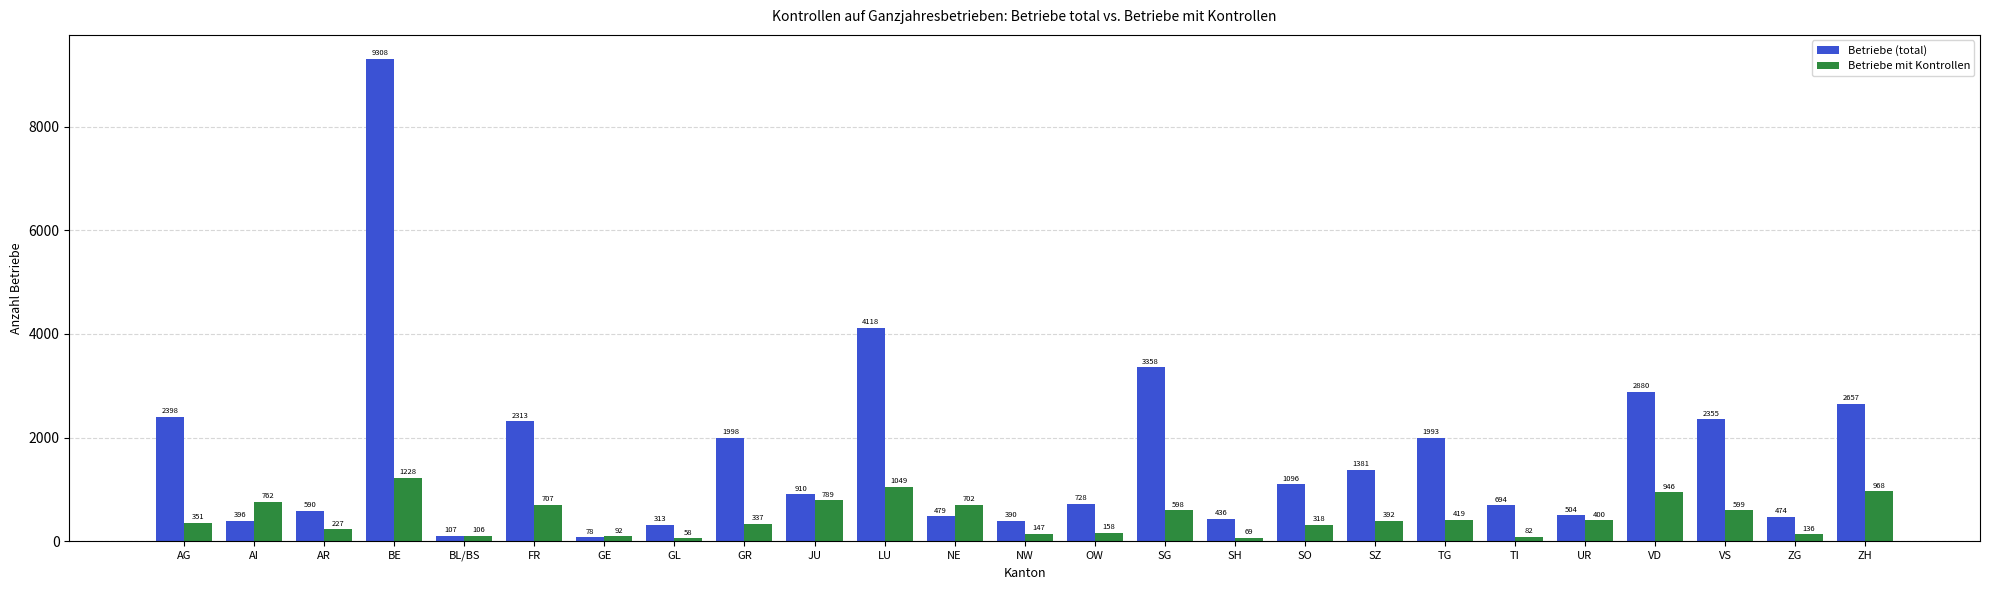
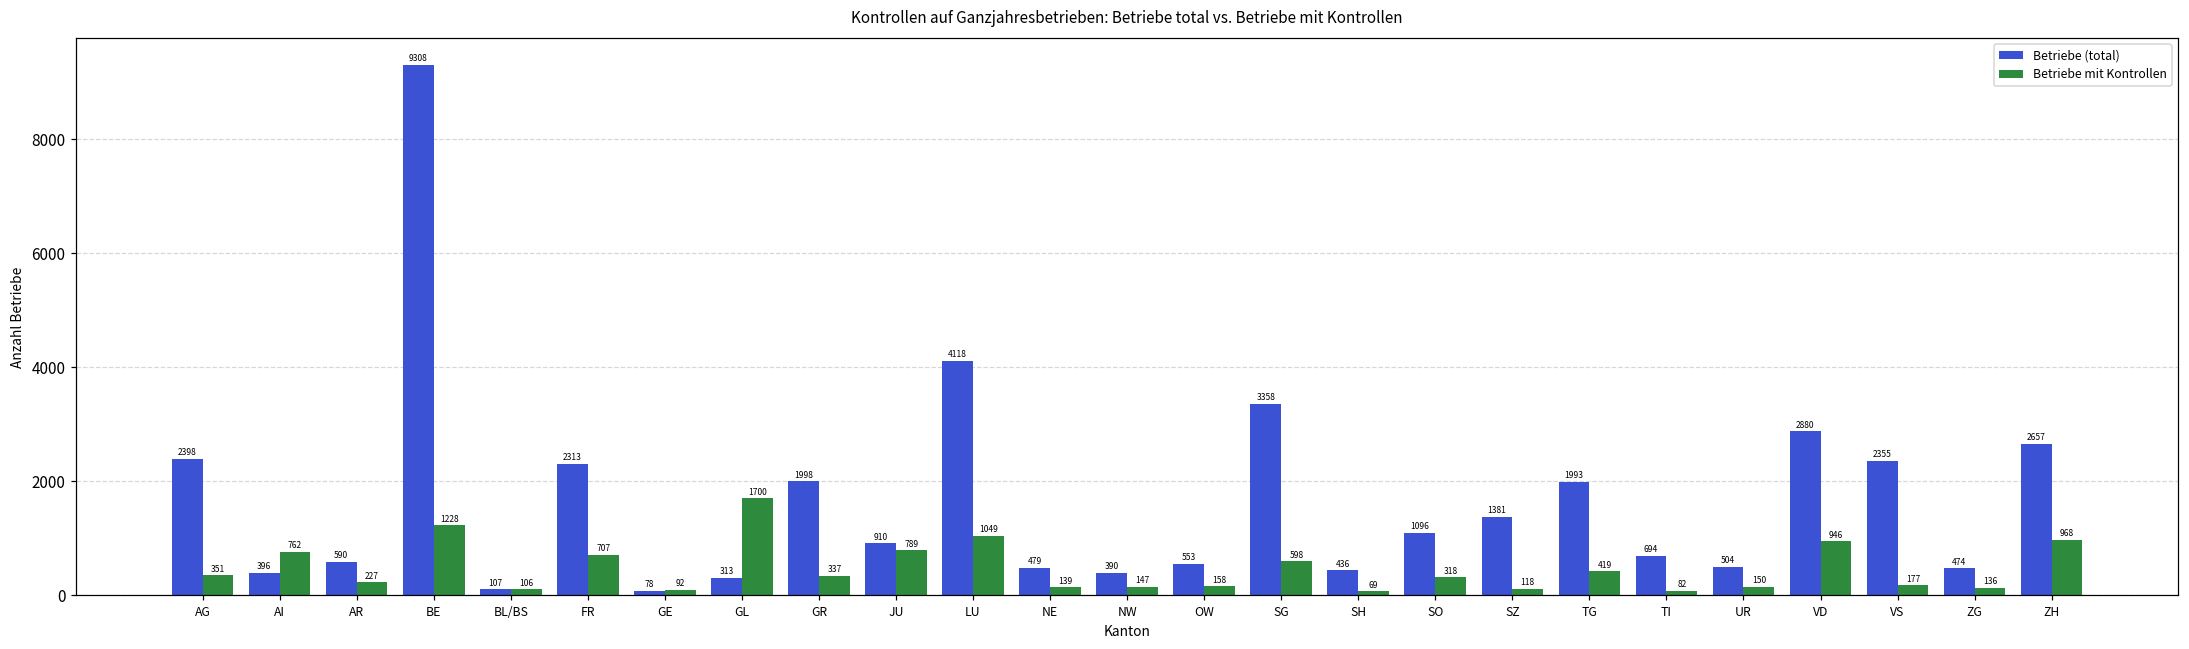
  {
    "Betriebe (total)": {
      "AG": 2398,
      "AI": 396,
      "AR": 590,
      "BE": 9308,
      "BL/BS": 107,
      "FR": 2313,
      "GE": 78,
      "GL": 313,
      "GR": 1998,
      "JU": 910,
      "LU": 4118,
      "NE": 479,
      "NW": 390,
-     "OW": 728,
+     "OW": 553,
      "SG": 3358,
      "SH": 436,
      "SO": 1096,
      "SZ": 1381,
      "TG": 1993,
      "TI": 694,
      "UR": 504,
      "VD": 2880,
      "VS": 2355,
      "ZG": 474,
      "ZH": 2657
    },
    "Betriebe mit Kontrollen": {
      "AG": 351,
      "AI": 762,
      "AR": 227,
      "BE": 1228,
      "BL/BS": 106,
      "FR": 707,
      "GE": 92,
-     "GL": 58,
+     "GL": 1700,
      "GR": 337,
      "JU": 789,
      "LU": 1049,
-     "NE": 702,
+     "NE": 139,
      "NW": 147,
      "OW": 158,
      "SG": 598,
      "SH": 69,
      "SO": 318,
-     "SZ": 392,
+     "SZ": 118,
      "TG": 419,
      "TI": 82,
-     "UR": 400,
+     "UR": 150,
      "VD": 946,
-     "VS": 599,
+     "VS": 177,
      "ZG": 136,
      "ZH": 968
    }
  }
